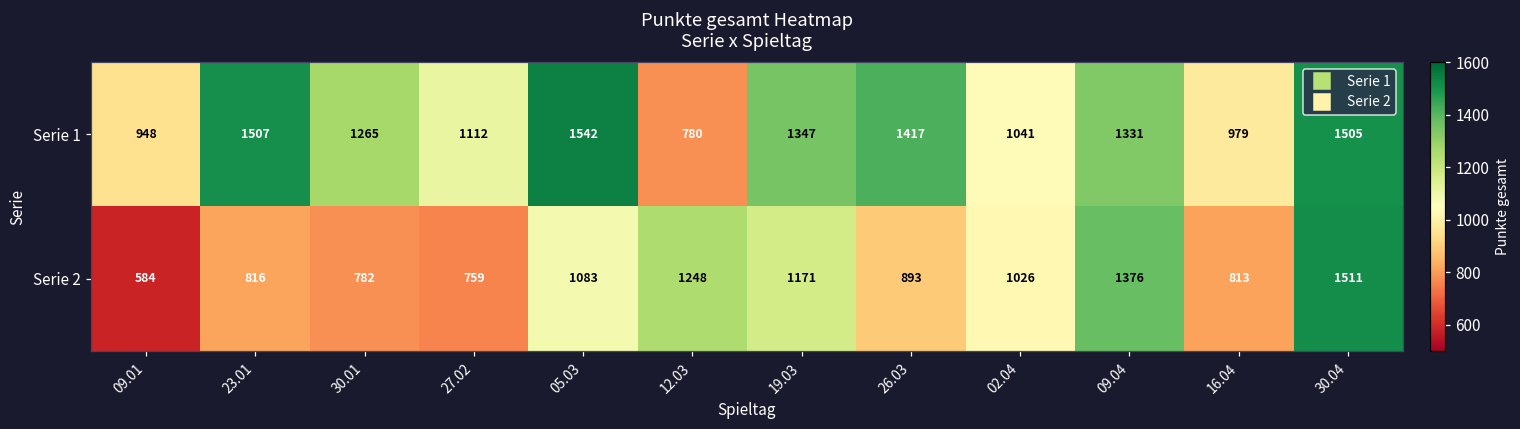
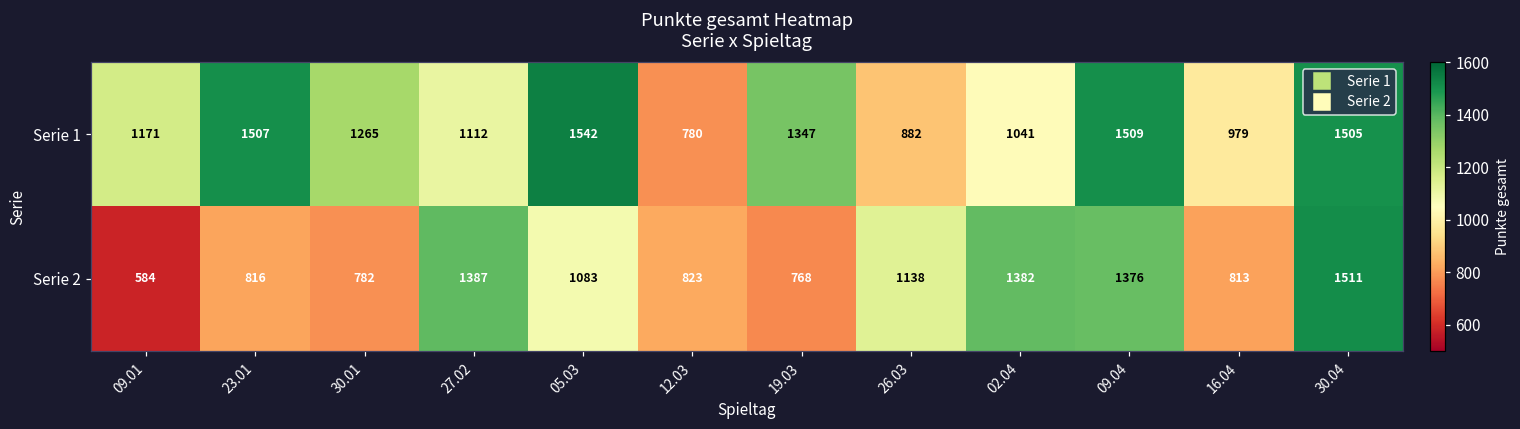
  {
    "Serie 1": {
-     "09.01": 948,
+     "09.01": 1171,
      "23.01": 1507,
      "30.01": 1265,
      "27.02": 1112,
      "05.03": 1542,
      "12.03": 780,
      "19.03": 1347,
-     "26.03": 1417,
+     "26.03": 882,
      "02.04": 1041,
-     "09.04": 1331,
+     "09.04": 1509,
      "16.04": 979,
      "30.04": 1505
    },
    "Serie 2": {
      "09.01": 584,
      "23.01": 816,
      "30.01": 782,
-     "27.02": 759,
+     "27.02": 1387,
      "05.03": 1083,
-     "12.03": 1248,
-     "19.03": 1171,
-     "26.03": 893,
-     "02.04": 1026,
+     "12.03": 823,
+     "19.03": 768,
+     "26.03": 1138,
+     "02.04": 1382,
      "09.04": 1376,
      "16.04": 813,
      "30.04": 1511
    }
  }
